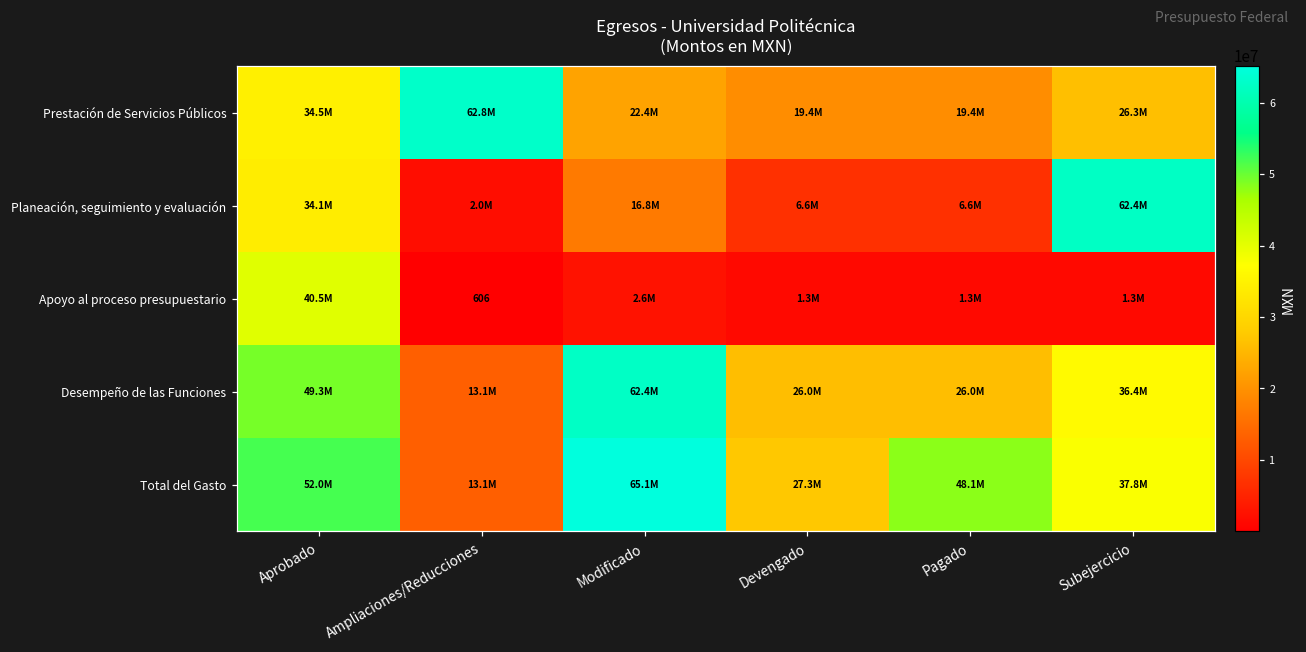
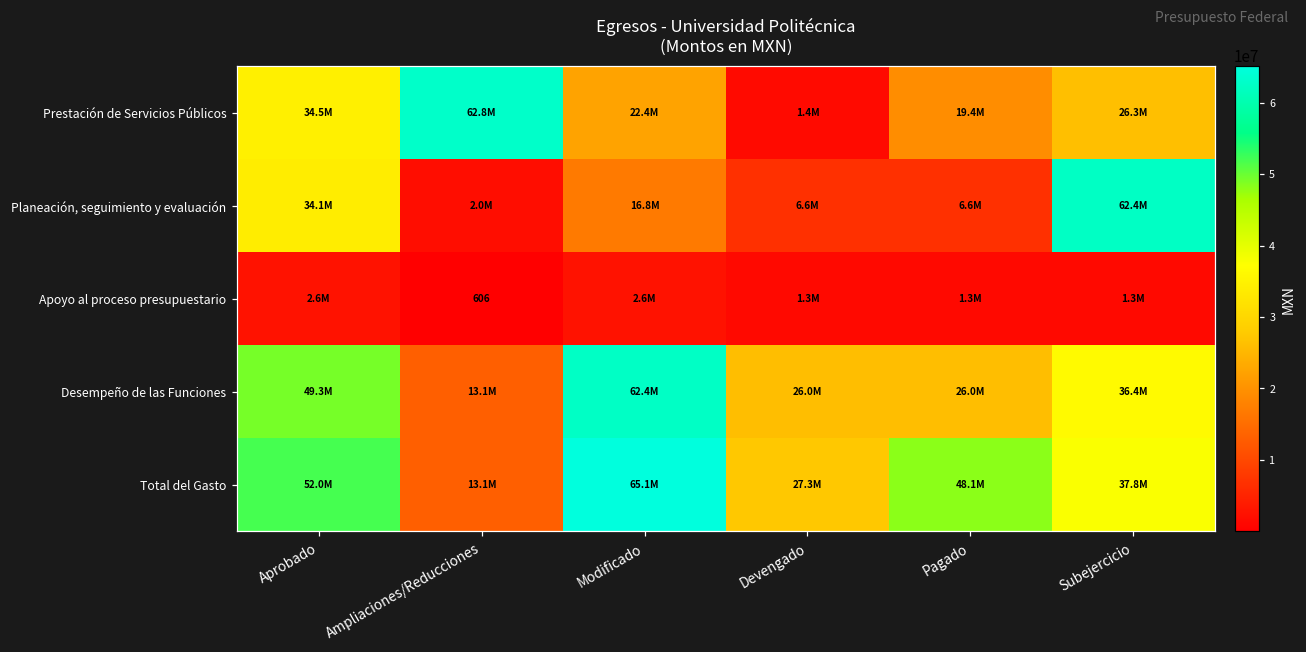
  {
    "Prestación de Servicios Públicos": {
      "Aprobado": "34.5M",
      "Ampliaciones/Reducciones": "62.8M",
      "Modificado": "22.4M",
-     "Devengado": "19.4M",
+     "Devengado": "1.4M",
      "Pagado": "19.4M",
      "Subejercicio": "26.3M"
    },
    "Planeación, seguimiento y evaluación": {
      "Aprobado": "34.1M",
      "Ampliaciones/Reducciones": "2.0M",
      "Modificado": "16.8M",
      "Devengado": "6.6M",
      "Pagado": "6.6M",
      "Subejercicio": "62.4M"
    },
    "Apoyo al proceso presupuestario": {
-     "Aprobado": "40.5M",
+     "Aprobado": "2.6M",
      "Ampliaciones/Reducciones": "606",
      "Modificado": "2.6M",
      "Devengado": "1.3M",
      "Pagado": "1.3M",
      "Subejercicio": "1.3M"
    },
    "Desempeño de las Funciones": {
      "Aprobado": "49.3M",
      "Ampliaciones/Reducciones": "13.1M",
      "Modificado": "62.4M",
      "Devengado": "26.0M",
      "Pagado": "26.0M",
      "Subejercicio": "36.4M"
    },
    "Total del Gasto": {
      "Aprobado": "52.0M",
      "Ampliaciones/Reducciones": "13.1M",
      "Modificado": "65.1M",
      "Devengado": "27.3M",
      "Pagado": "48.1M",
      "Subejercicio": "37.8M"
    }
  }
